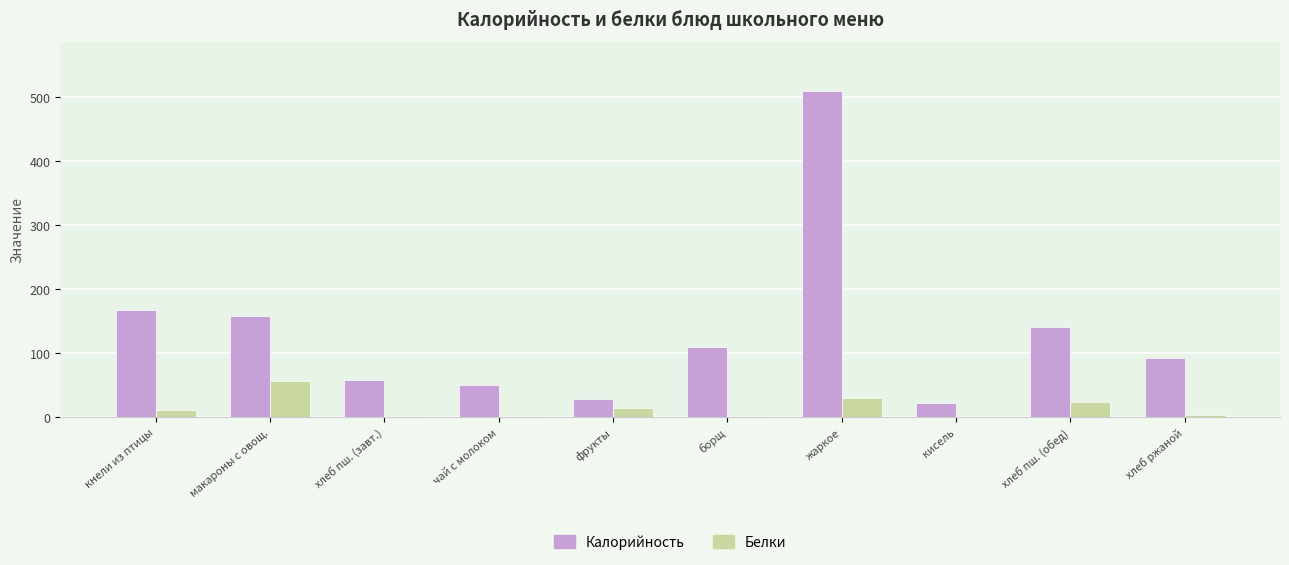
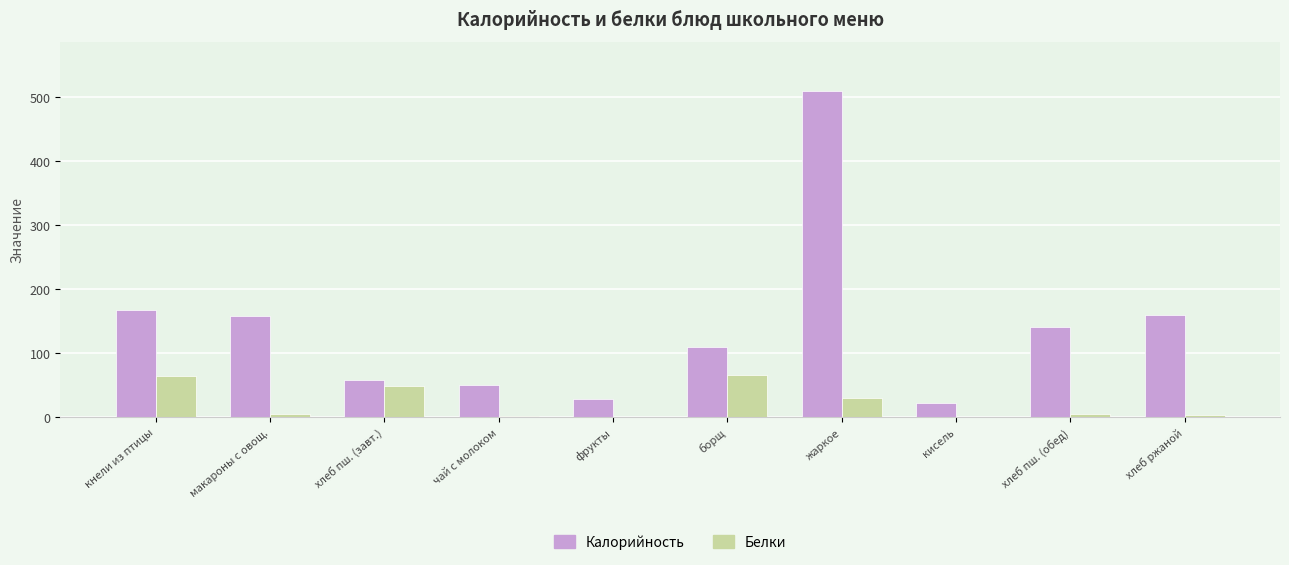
  {
    "Калорийность": {
      "кнели из птицы": 170,
      "макароны с овощ.": 160,
      "хлеб пш. (завт.)": 60,
      "чай с молоком": 50,
      "фрукты": 30,
      "борщ": 110,
      "жаркое": 510,
      "кисель": 20,
      "хлеб пш. (обед)": 140,
-     "хлеб ржаной": 90
+     "хлеб ржаной": 160
    },
    "Белки": {
-     "кнели из птицы": 10,
-     "макароны с овощ.": 60,
-     "хлеб пш. (завт.)": 0,
-     "фрукты": 10,
-     "борщ": 0,
+     "кнели из птицы": 60,
+     "макароны с овощ.": 10,
+     "хлеб пш. (завт.)": 50,
+     "фрукты": 0,
+     "борщ": 70,
      "жаркое": 30,
      "кисель": 0,
-     "хлеб пш. (обед)": 20
+     "хлеб пш. (обед)": 0
    }
  }
